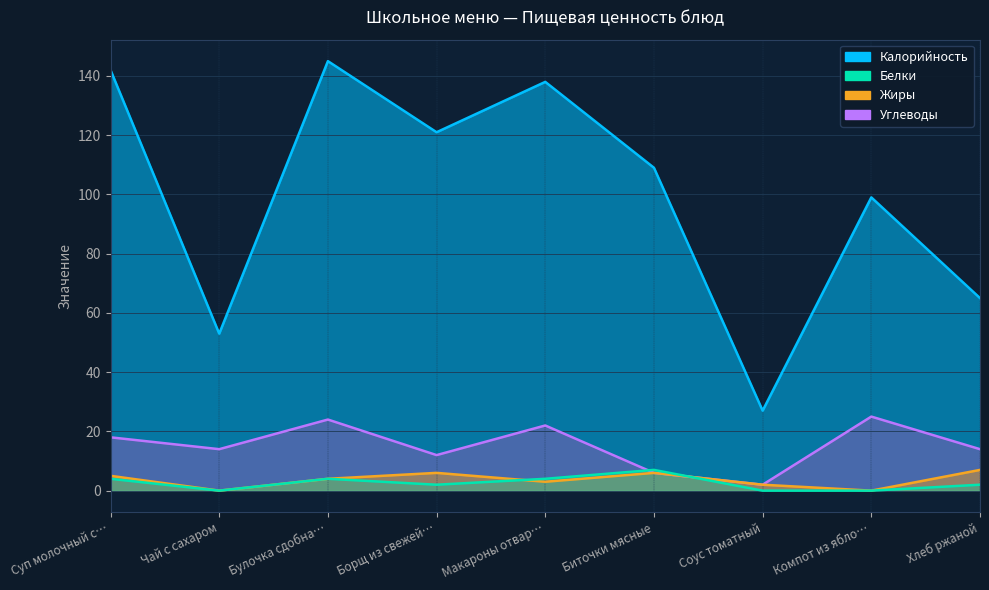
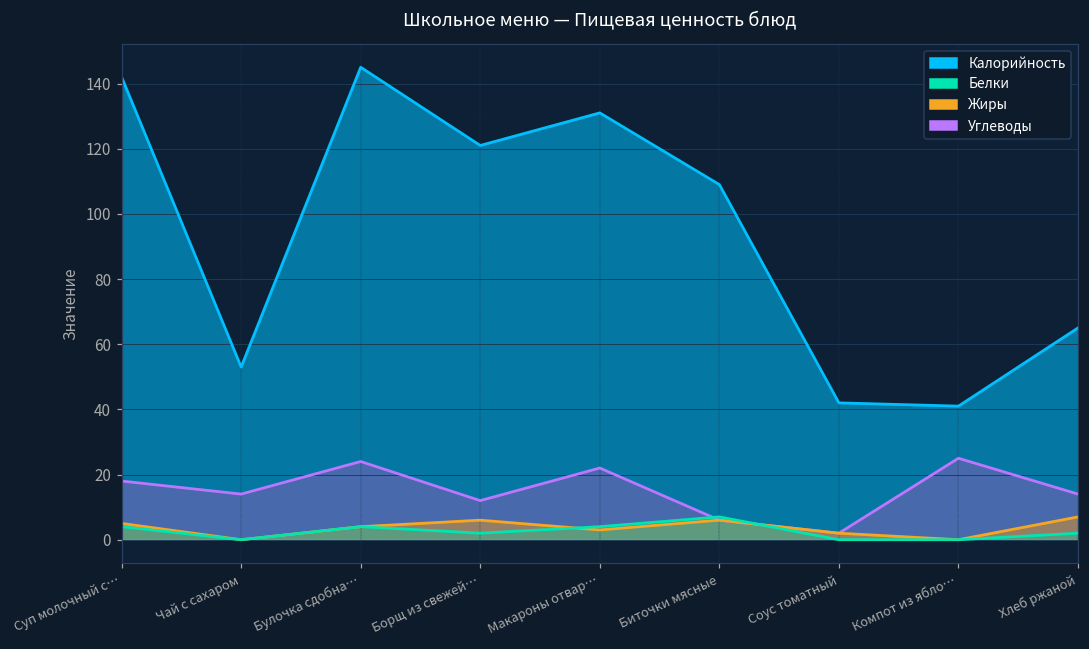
  {
    "Калорийность": {
      "Суп молочный с…": 142,
      "Чай с сахаром": 53,
      "Булочка сдобна…": 145,
      "Борщ из свежей…": 121,
-     "Макароны отвар…": 138,
+     "Макароны отвар…": 131,
      "Биточки мясные": 109,
-     "Соус томатный": 27,
-     "Компот из ябло…": 99,
+     "Соус томатный": 42,
+     "Компот из ябло…": 41,
      "Хлеб ржаной": 65
    },
    "Жиры": {
      "Суп молочный с…": 5,
      "Борщ из свежей…": 6,
      "Макароны отвар…": 3,
      "Хлеб ржаной": 7
    }
  }
